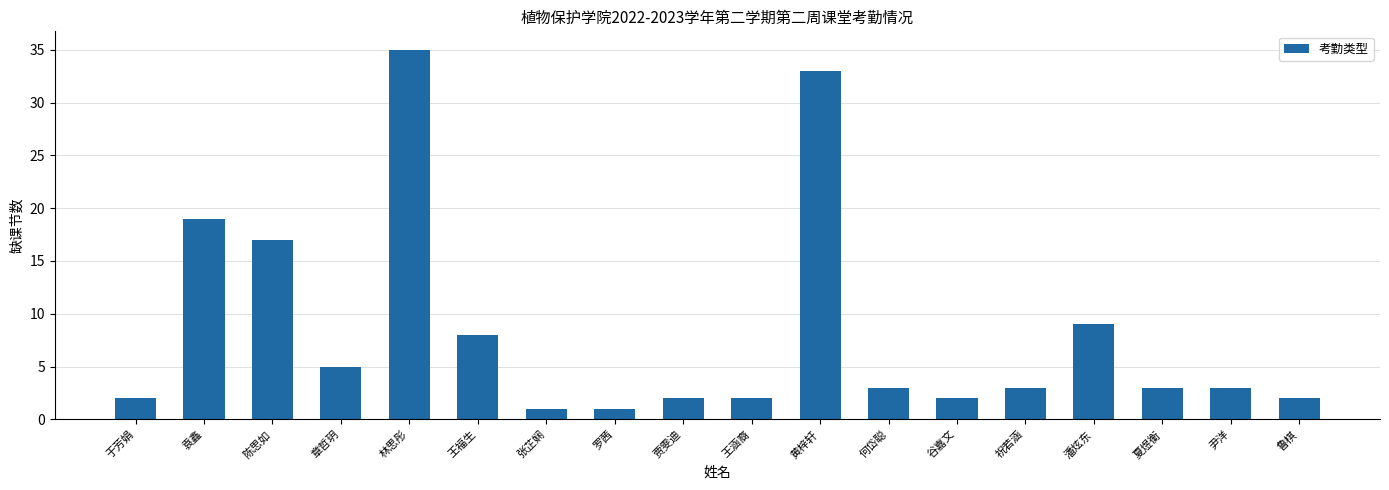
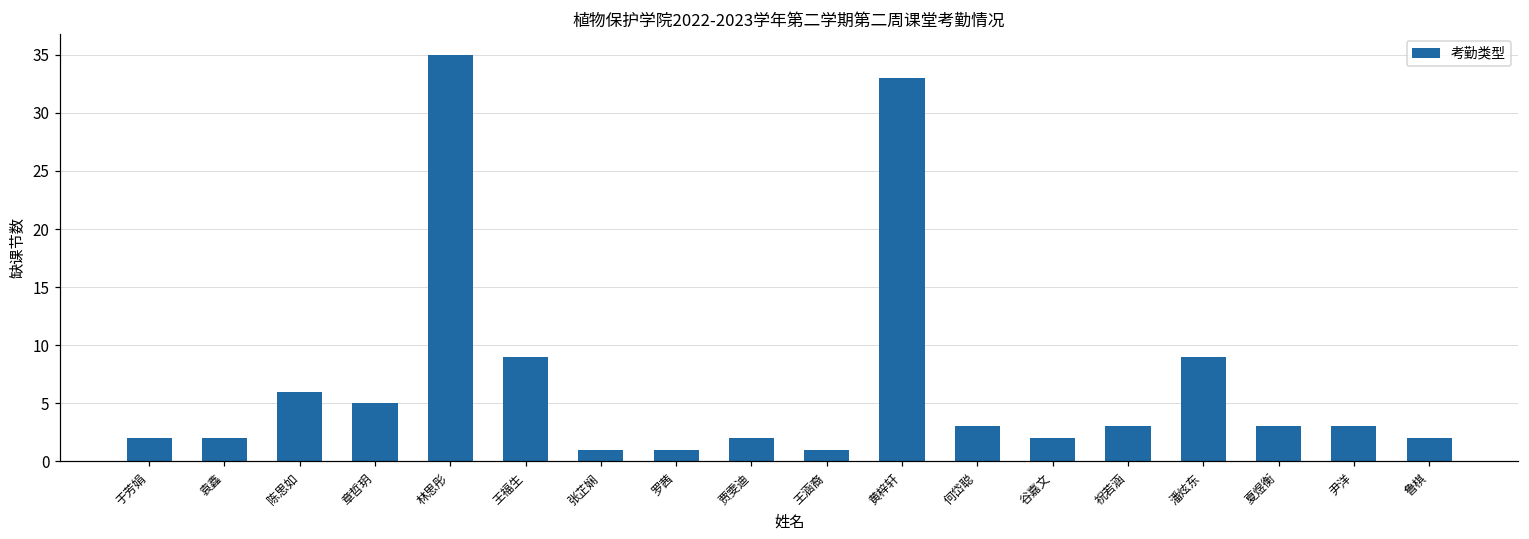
  {
    "于芳娟": 2,
-   "袁鑫": 19,
-   "陈思如": 17,
+   "袁鑫": 2,
+   "陈思如": 6,
    "章哲玥": 5,
    "林思彤": 35,
-   "王福生": 8,
+   "王福生": 9,
    "张芷娴": 1,
    "罗茜": 1,
    "贾雯迪": 2,
-   "王涵裔": 2,
+   "王涵裔": 1,
    "黄梓轩": 33,
    "何岱聪": 3,
    "谷嘉文": 2,
    "祝若涵": 3,
    "潘炫东": 9,
    "夏煜衡": 3,
    "尹洋": 3,
    "鲁棋": 2
  }
